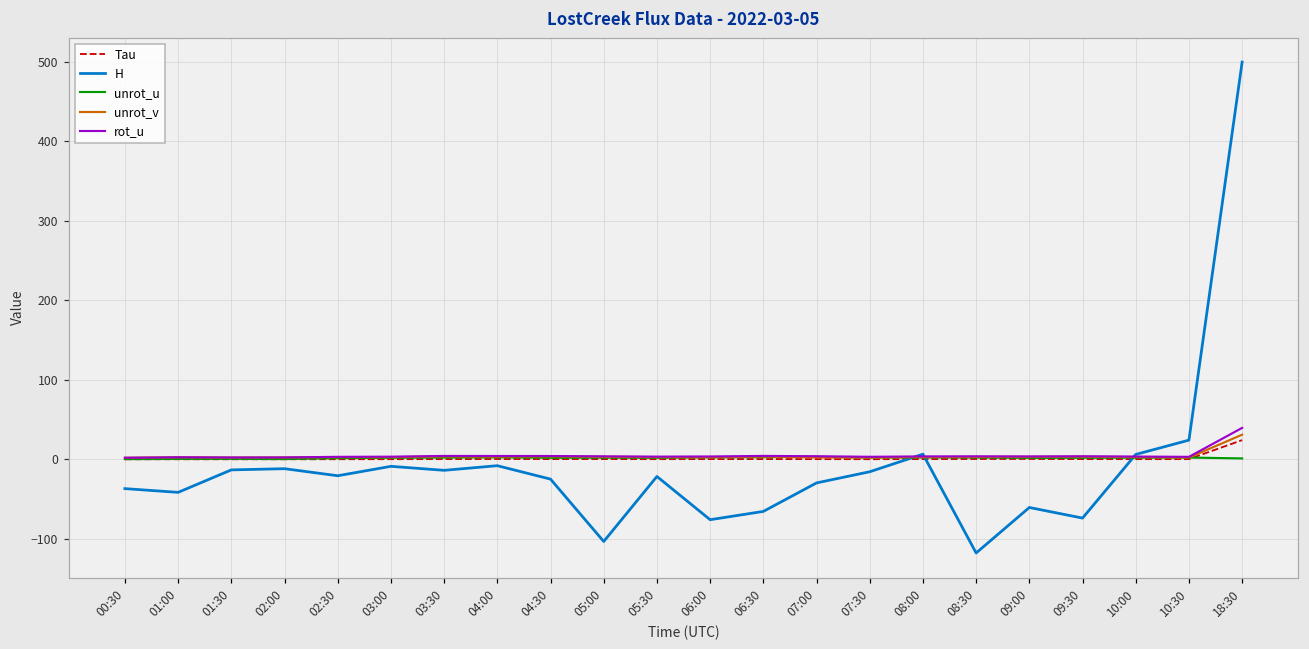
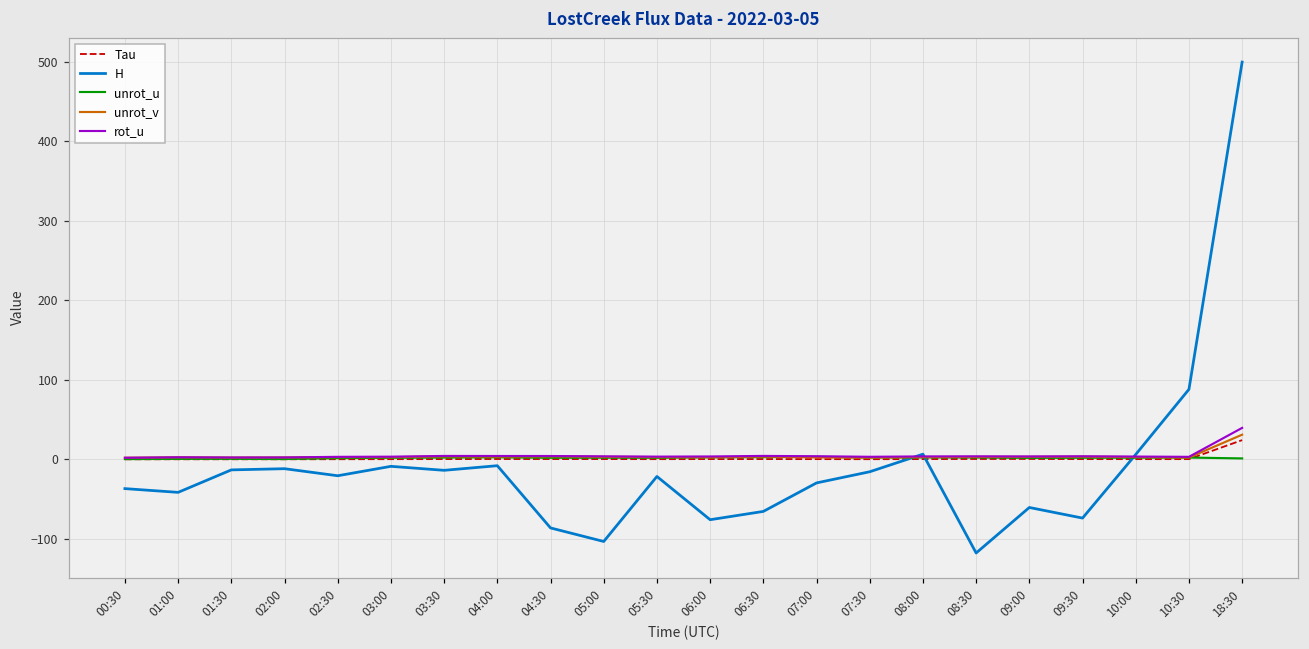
  {
    "Tau": {
      "18:30": 20
    },
    "H": {
      "00:30": -40,
      "01:00": -40,
      "01:30": -10,
      "02:00": -10,
      "02:30": -20,
      "03:00": -10,
      "03:30": -10,
      "04:00": -10,
-     "04:30": -20,
+     "04:30": -90,
      "05:00": -100,
      "05:30": -20,
      "06:00": -80,
      "06:30": -70,
      "07:00": -30,
      "07:30": -20,
      "08:30": -120,
      "09:00": -60,
      "09:30": -70,
-     "10:30": 20,
+     "10:30": 90,
      "18:30": 500
    },
    "unrot_u": {
      "18:30": 0
    },
    "unrot_v": {
      "18:30": 30
    },
    "rot_u": {
      "18:30": 40
    }
  }
